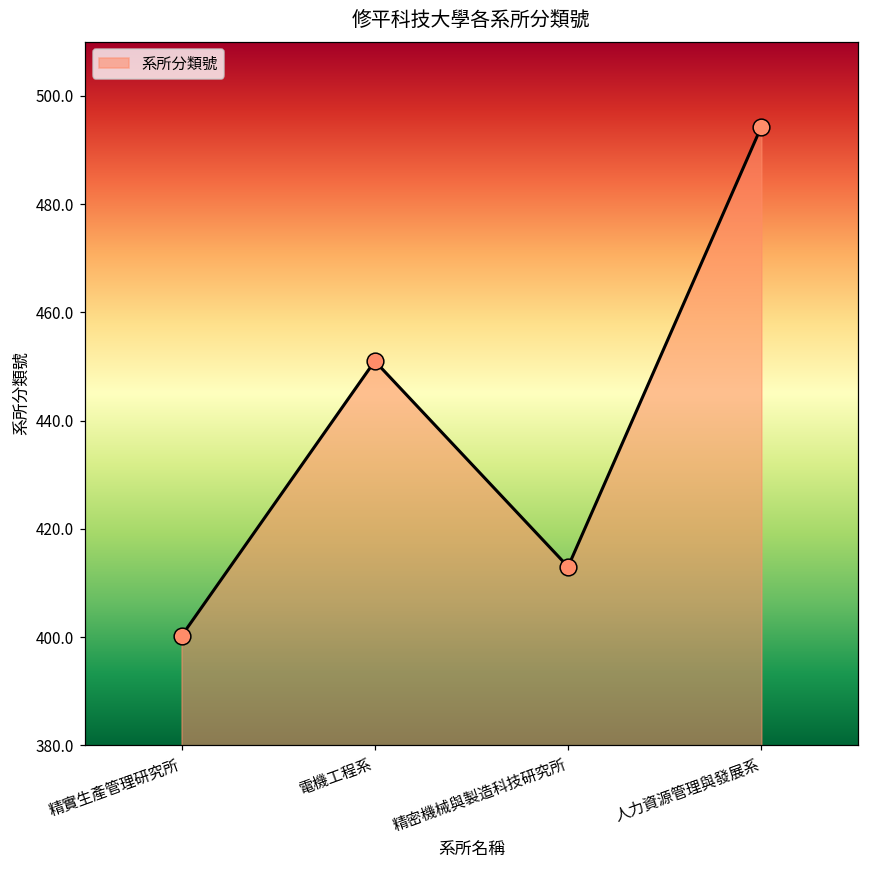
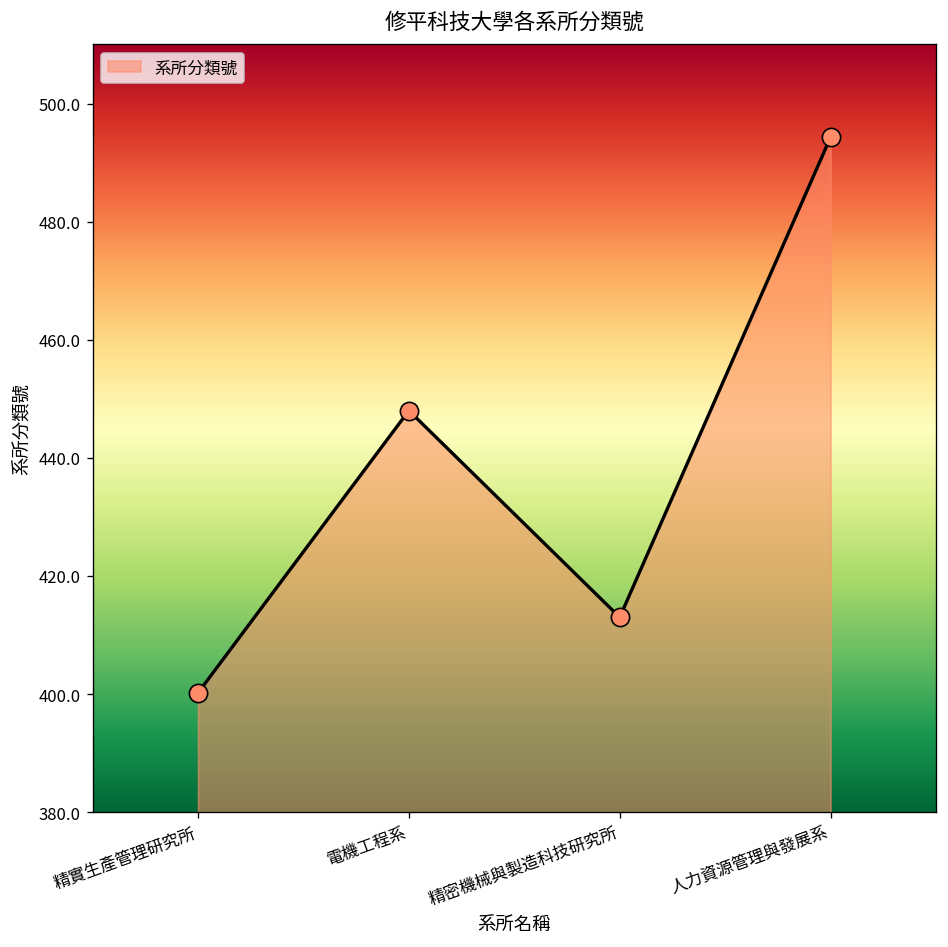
  {
    "精實生產管理研究所": 400,
-   "電機工程系": 451,
+   "電機工程系": 448,
    "精密機械與製造科技研究所": 413,
    "人力資源管理與發展系": 494
  }
